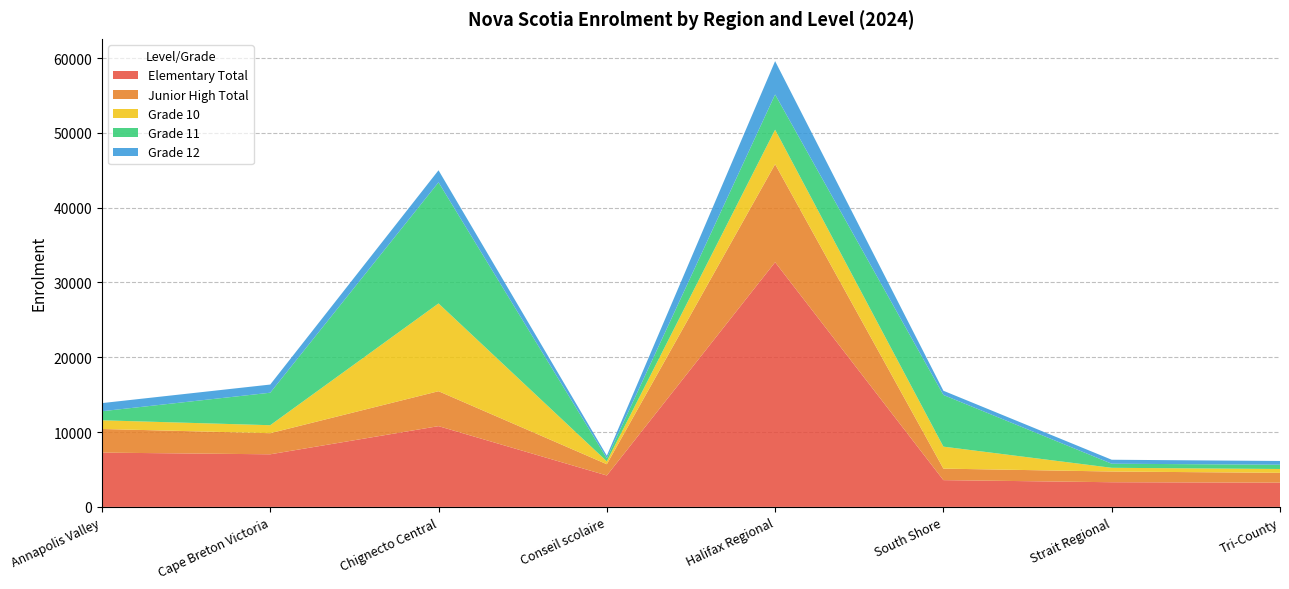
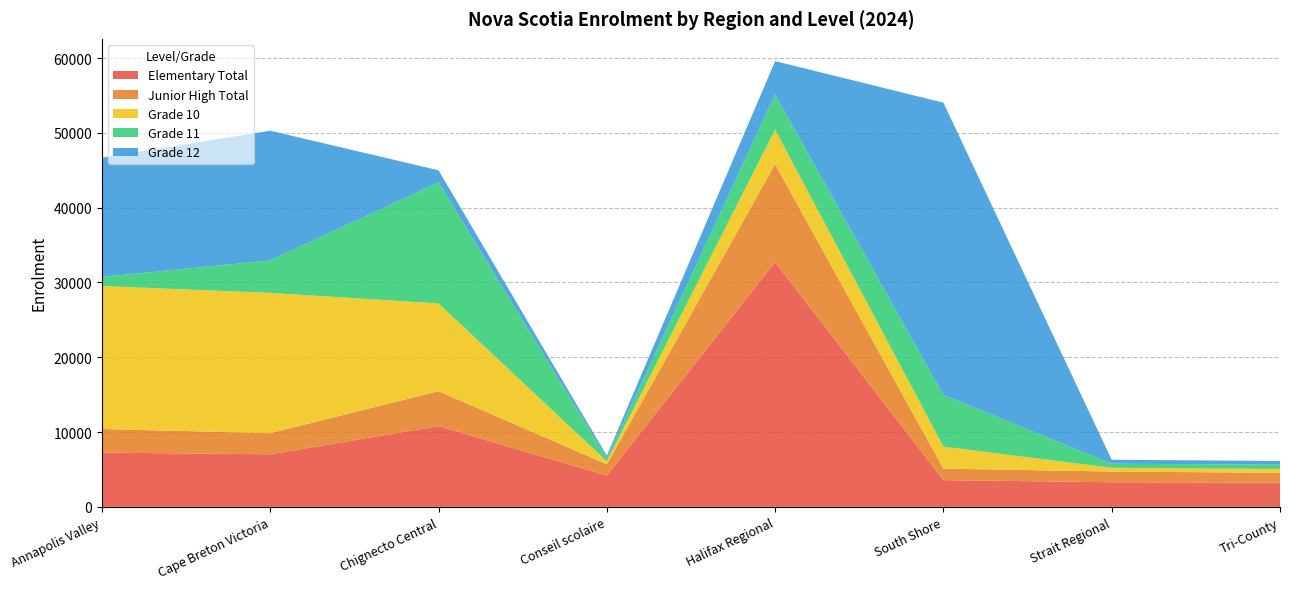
  {
    "Grade 10": {
-     "Annapolis Valley": 1000,
-     "Cape Breton Victoria": 1000,
+     "Annapolis Valley": 19000,
+     "Cape Breton Victoria": 19000,
      "Chignecto Central": 12000,
      "Conseil scolaire": 0,
      "Halifax Regional": 5000,
      "South Shore": 3000,
      "Strait Regional": 0,
      "Tri-County": 1000
    },
    "Grade 11": {
      "Annapolis Valley": 1000,
      "Cape Breton Victoria": 4000,
      "Chignecto Central": 16000,
      "Halifax Regional": 5000,
      "South Shore": 7000,
      "Strait Regional": 1000,
      "Tri-County": 1000
    },
    "Grade 12": {
-     "Annapolis Valley": 1000,
-     "Cape Breton Victoria": 1000,
+     "Annapolis Valley": 16000,
+     "Cape Breton Victoria": 17000,
      "Chignecto Central": 2000,
      "Halifax Regional": 4000,
-     "South Shore": 1000,
+     "South Shore": 39000,
      "Strait Regional": 1000,
      "Tri-County": 1000
    }
  }
